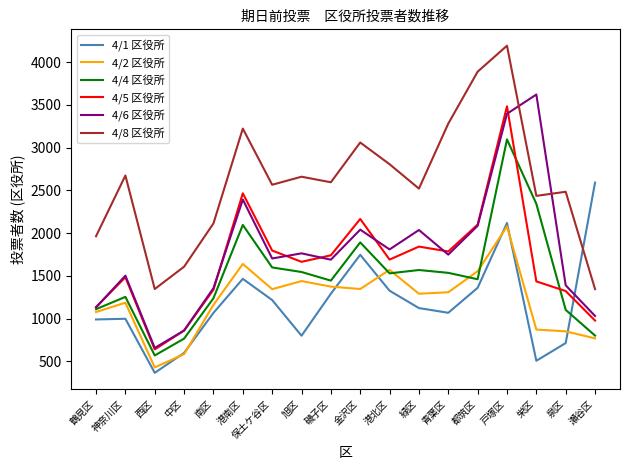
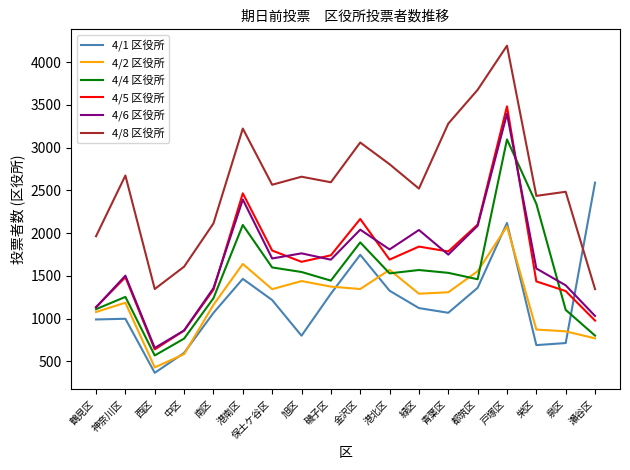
  {
    "4/1 区役所": {
      "鶴見区": 1000,
      "神奈川区": 1000,
      "西区": 400,
      "南区": 1100,
      "港南区": 1500,
      "保土ケ谷区": 1200,
      "旭区": 800,
      "磯子区": 1300,
      "金沢区": 1700,
      "港北区": 1300,
      "緑区": 1100,
      "青葉区": 1100,
      "都筑区": 1400,
      "戸塚区": 2100,
-     "栄区": 500,
+     "栄区": 700,
      "泉区": 700,
      "瀬谷区": 2600
    },
    "4/2 区役所": {
      "鶴見区": 1100,
      "神奈川区": 1200,
      "西区": 400,
      "南区": 1200,
      "港南区": 1600,
      "保土ケ谷区": 1300,
      "旭区": 1400,
      "磯子区": 1400,
      "金沢区": 1300,
      "港北区": 1600,
      "緑区": 1300,
      "青葉区": 1300,
      "都筑区": 1600,
      "戸塚区": 2100,
      "栄区": 900,
      "泉区": 900,
      "瀬谷区": 800
    },
    "4/4 区役所": {
      "神奈川区": 1300,
      "西区": 600,
      "中区": 800,
      "南区": 1200,
      "港南区": 2100,
      "保土ケ谷区": 1600,
      "旭区": 1500,
      "磯子区": 1400,
      "金沢区": 1900,
      "港北区": 1500,
      "緑区": 1600,
      "青葉区": 1500,
      "都筑区": 1500,
      "戸塚区": 3100,
      "栄区": 2300,
      "泉区": 1100,
      "瀬谷区": 800
    },
    "4/5 区役所": {
      "港南区": 2500,
      "保土ケ谷区": 1800,
      "旭区": 1700,
      "磯子区": 1700,
      "金沢区": 2200,
      "港北区": 1700,
      "緑区": 1800,
      "青葉区": 1800,
      "戸塚区": 3500,
      "栄区": 1400,
      "泉区": 1300,
      "瀬谷区": 1000
    },
    "4/6 区役所": {
      "港南区": 2400,
      "保土ケ谷区": 1700,
      "旭区": 1800,
      "磯子区": 1700,
      "金沢区": 2000,
      "港北区": 1800,
      "緑区": 2000,
      "青葉区": 1700,
      "戸塚区": 3400,
-     "栄区": 3600,
+     "栄区": 1600,
      "泉区": 1400,
      "瀬谷区": 1000
    },
    "4/8 区役所": {
      "鶴見区": 2000,
      "神奈川区": 2700,
      "西区": 1300,
      "中区": 1600,
      "南区": 2100,
      "港南区": 3200,
      "保土ケ谷区": 2600,
      "旭区": 2700,
      "磯子区": 2600,
      "金沢区": 3100,
      "港北区": 2800,
      "緑区": 2500,
      "青葉区": 3300,
-     "都筑区": 3900,
+     "都筑区": 3700,
      "戸塚区": 4200,
      "栄区": 2400,
      "泉区": 2500,
      "瀬谷区": 1300
    }
  }
